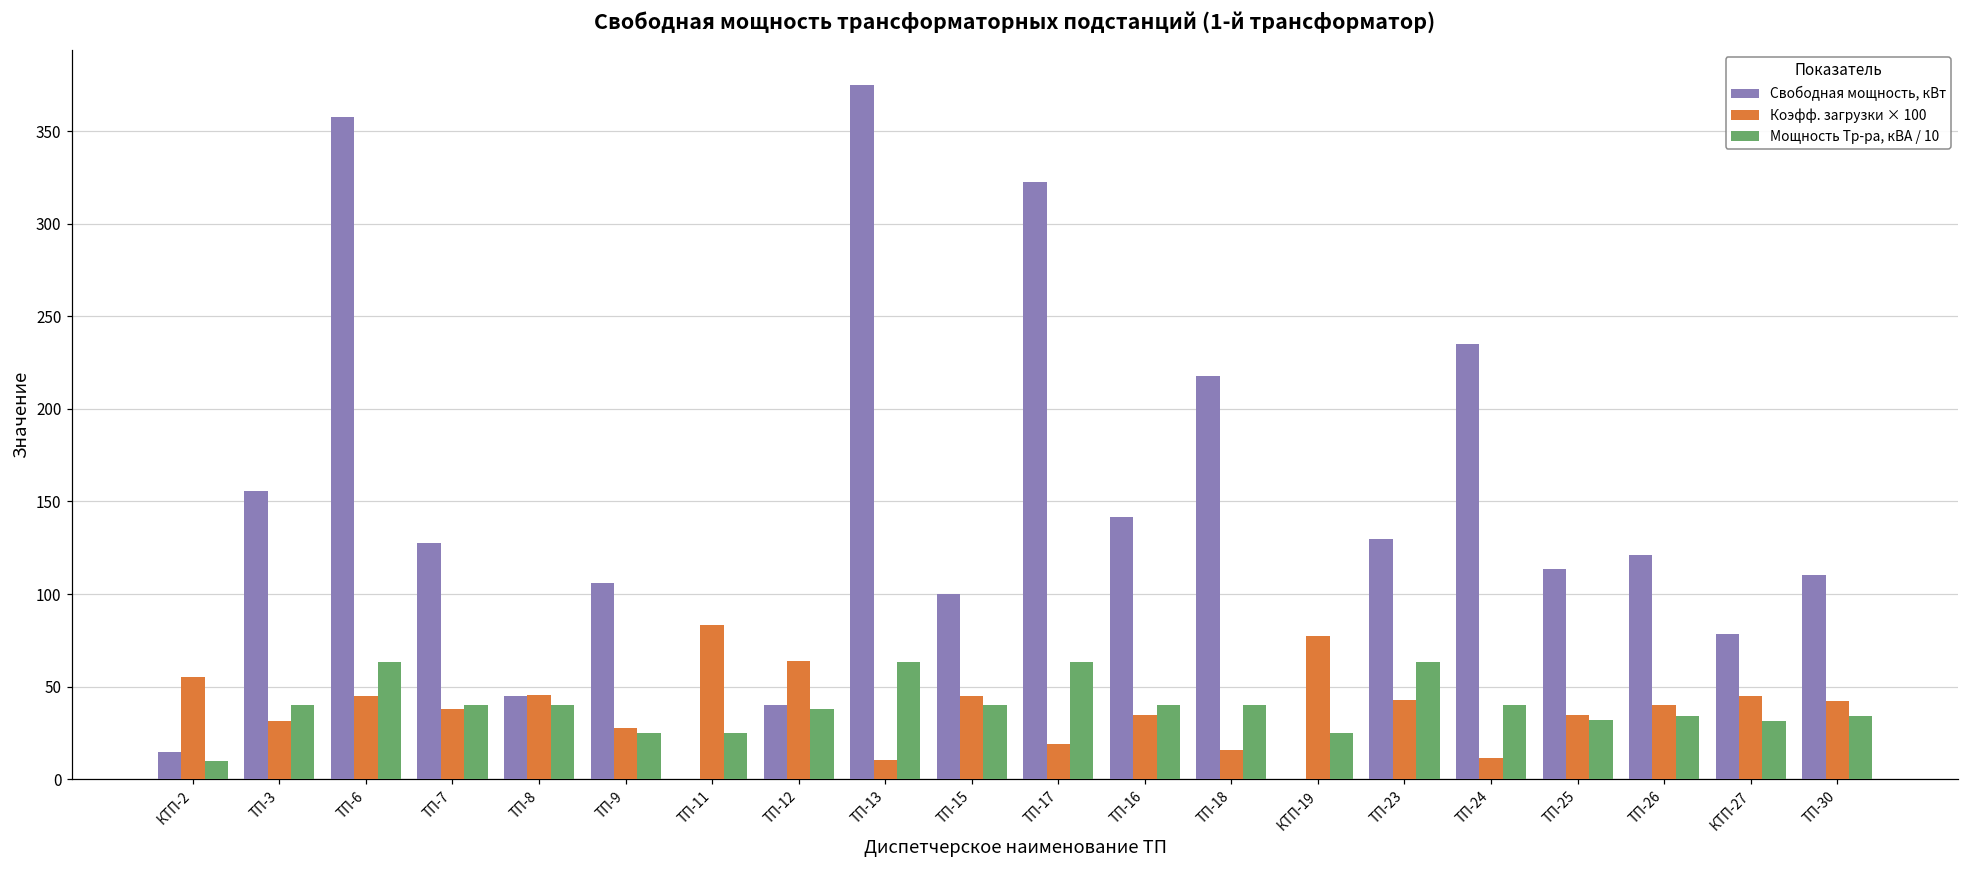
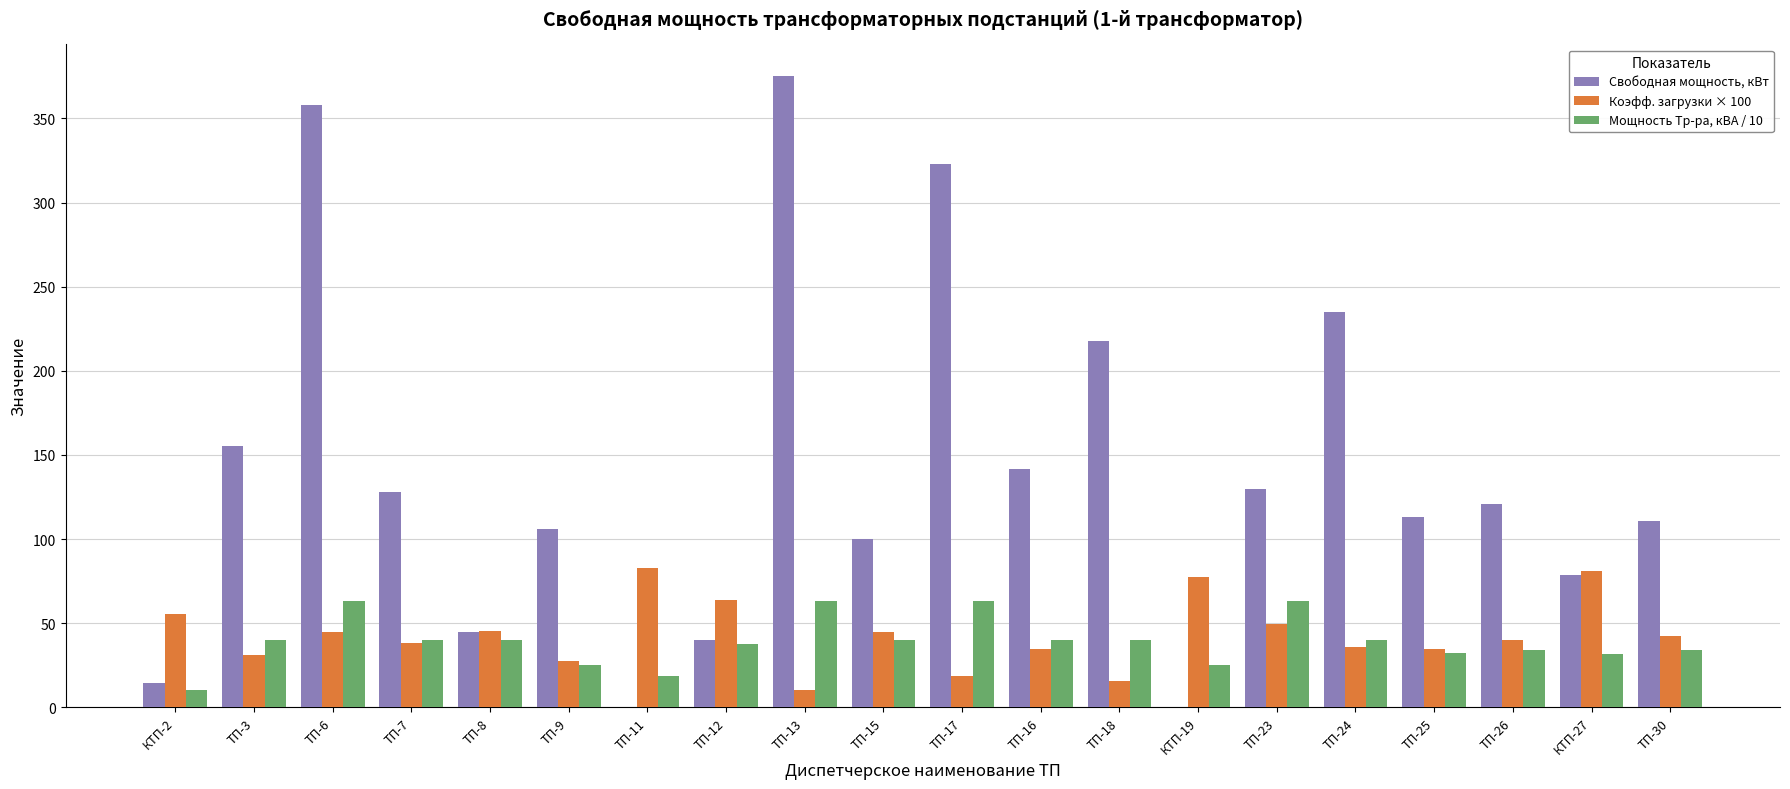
  {
    "Свободная мощность, кВт": {
      "КТП-2": 15,
      "ТП-3": 155,
      "ТП-6": 358,
      "ТП-7": 128,
      "ТП-8": 45,
      "ТП-9": 106,
      "ТП-11": 0,
      "ТП-12": 40,
      "ТП-13": 375,
      "ТП-15": 100,
      "ТП-17": 323,
      "ТП-16": 142,
      "ТП-18": 218,
      "КТП-19": 0,
      "ТП-23": 130,
      "ТП-24": 235,
      "ТП-25": 113,
      "ТП-26": 121,
      "КТП-27": 79,
      "ТП-30": 110
    },
    "Коэфф. загрузки × 100": {
      "КТП-2": 55,
      "ТП-3": 31,
      "ТП-6": 45,
      "ТП-7": 38,
      "ТП-8": 45,
      "ТП-9": 28,
      "ТП-11": 83,
      "ТП-12": 64,
      "ТП-13": 10,
      "ТП-15": 45,
      "ТП-17": 19,
      "ТП-16": 35,
      "ТП-18": 16,
      "КТП-19": 78,
-     "ТП-23": 43,
-     "ТП-24": 11,
+     "ТП-23": 49,
+     "ТП-24": 36,
      "ТП-25": 35,
      "ТП-26": 40,
-     "КТП-27": 45,
+     "КТП-27": 81,
      "ТП-30": 42
    },
    "Мощность Тр-ра, кВА / 10": {
      "КТП-2": 10,
      "ТП-3": 40,
      "ТП-6": 63,
      "ТП-7": 40,
      "ТП-8": 40,
      "ТП-9": 25,
-     "ТП-11": 25,
+     "ТП-11": 19,
      "ТП-12": 38,
      "ТП-13": 63,
      "ТП-15": 40,
      "ТП-17": 63,
      "ТП-16": 40,
      "ТП-18": 40,
      "КТП-19": 25,
      "ТП-23": 63,
      "ТП-24": 40,
      "ТП-25": 32,
      "ТП-26": 34,
      "КТП-27": 32,
      "ТП-30": 34
    }
  }
